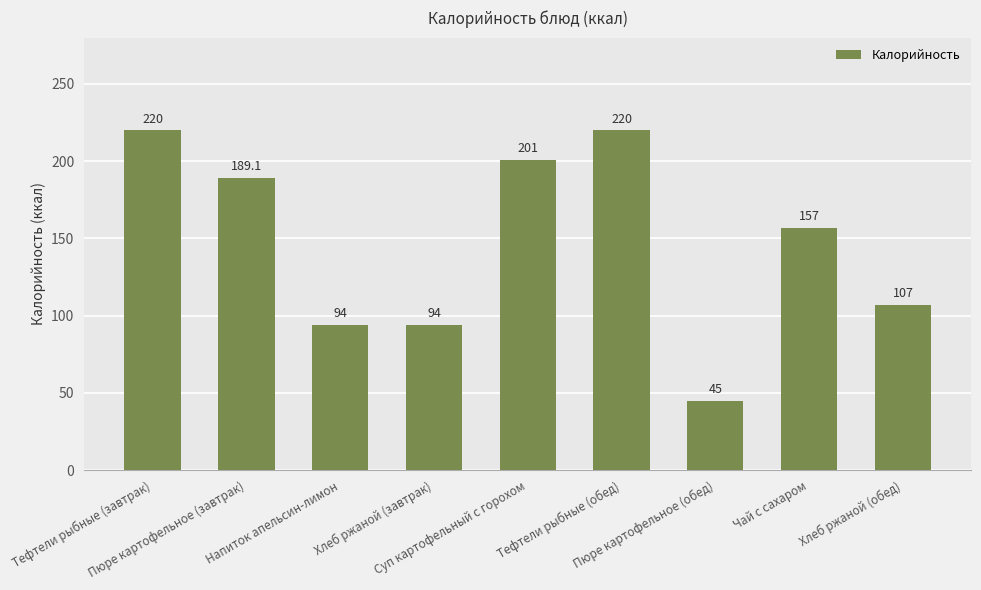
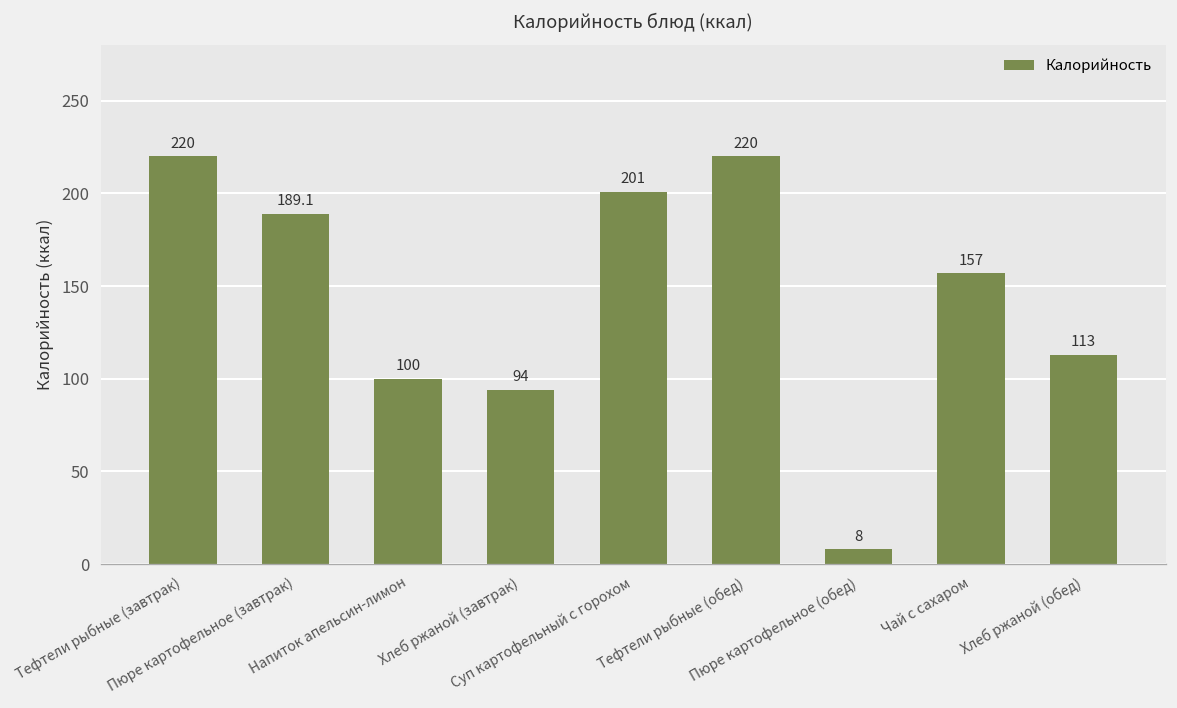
  {
    "Тефтели рыбные (завтрак)": 220,
    "Пюре картофельное (завтрак)": 189.1,
-   "Напиток апельсин-лимон": 94,
+   "Напиток апельсин-лимон": 100,
    "Хлеб ржаной (завтрак)": 94,
    "Суп картофельный с горохом": 201,
    "Тефтели рыбные (обед)": 220,
-   "Пюре картофельное (обед)": 45,
+   "Пюре картофельное (обед)": 8,
    "Чай с сахаром": 157,
-   "Хлеб ржаной (обед)": 107
+   "Хлеб ржаной (обед)": 113
  }
